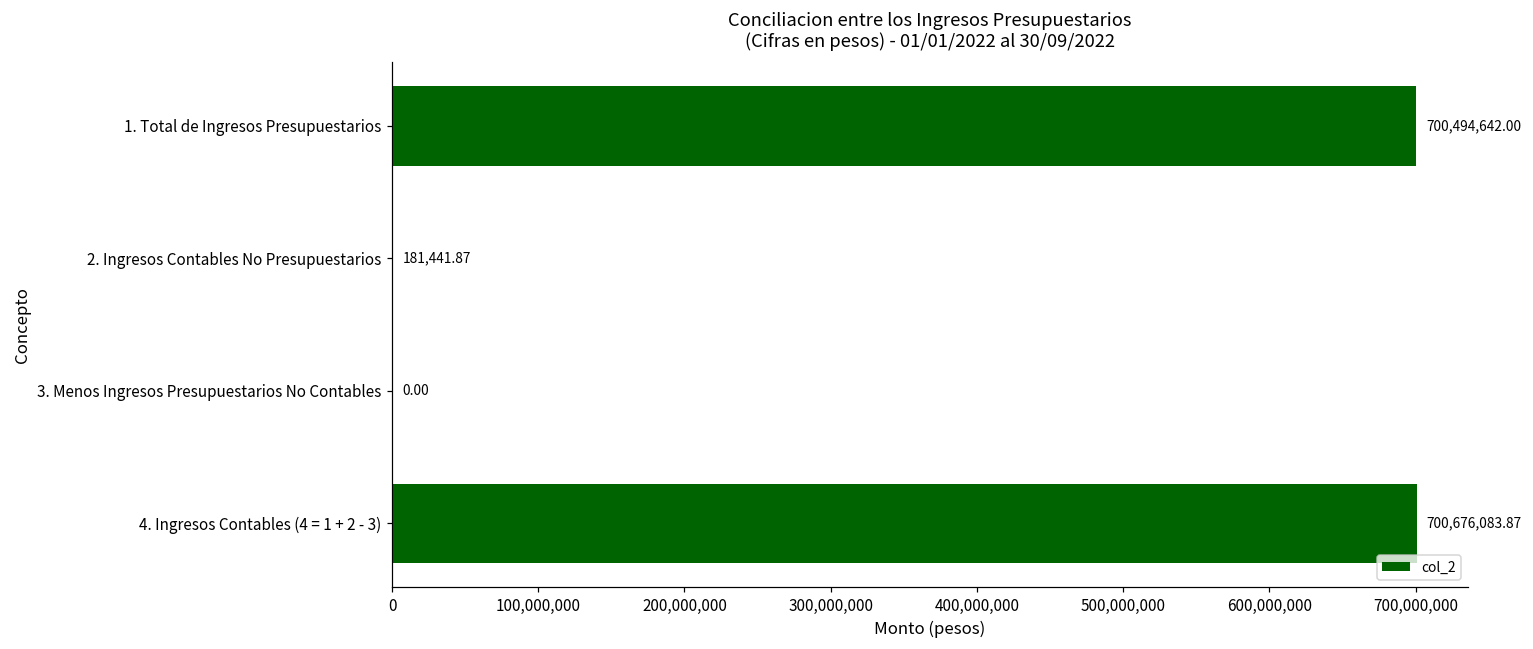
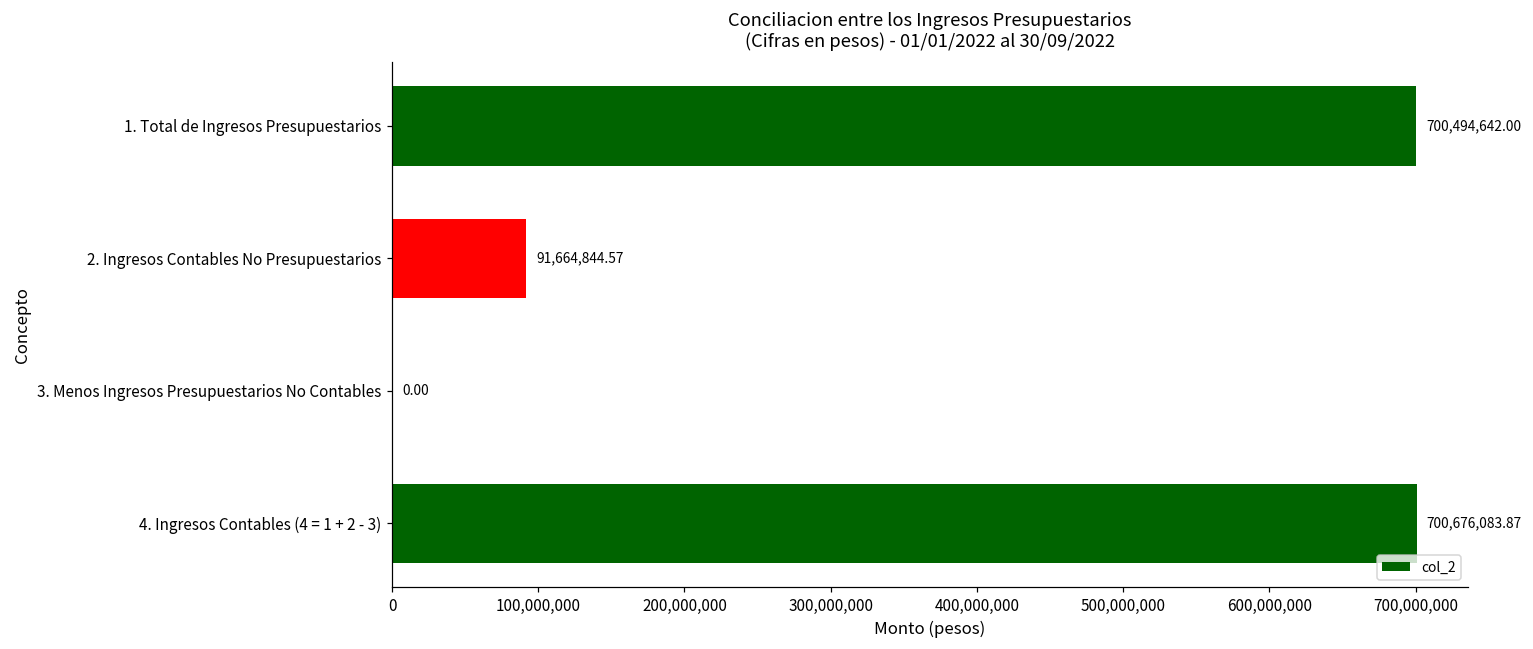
  {
    "1. Total de Ingresos Presupuestarios": "700,494,642.00",
-   "2. Ingresos Contables No Presupuestarios": "181,441.87",
+   "2. Ingresos Contables No Presupuestarios": "91,664,844.57",
    "3. Menos Ingresos Presupuestarios No Contables": "0.00",
    "4. Ingresos Contables (4 = 1 + 2 - 3)": "700,676,083.87"
  }
